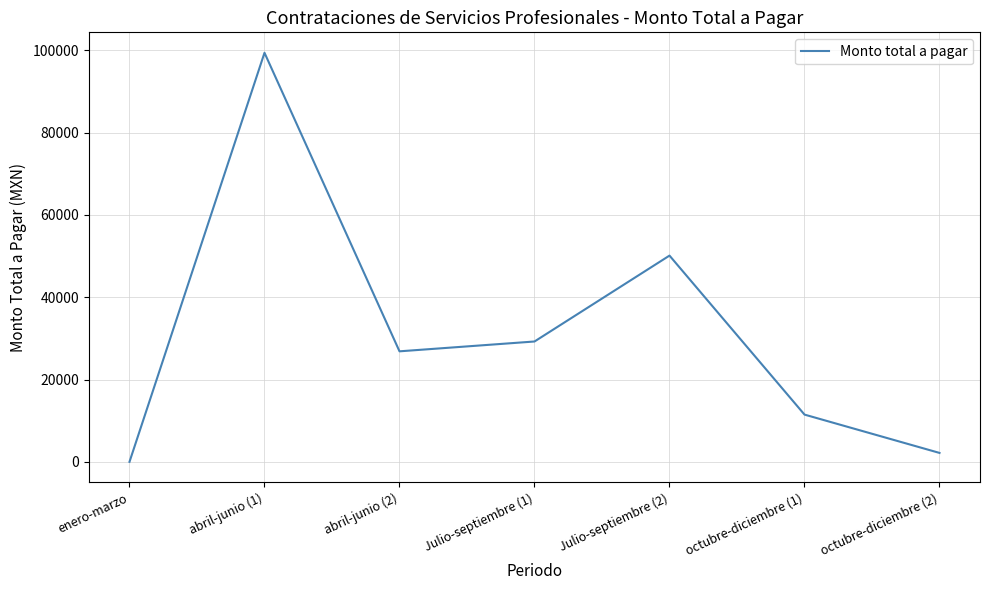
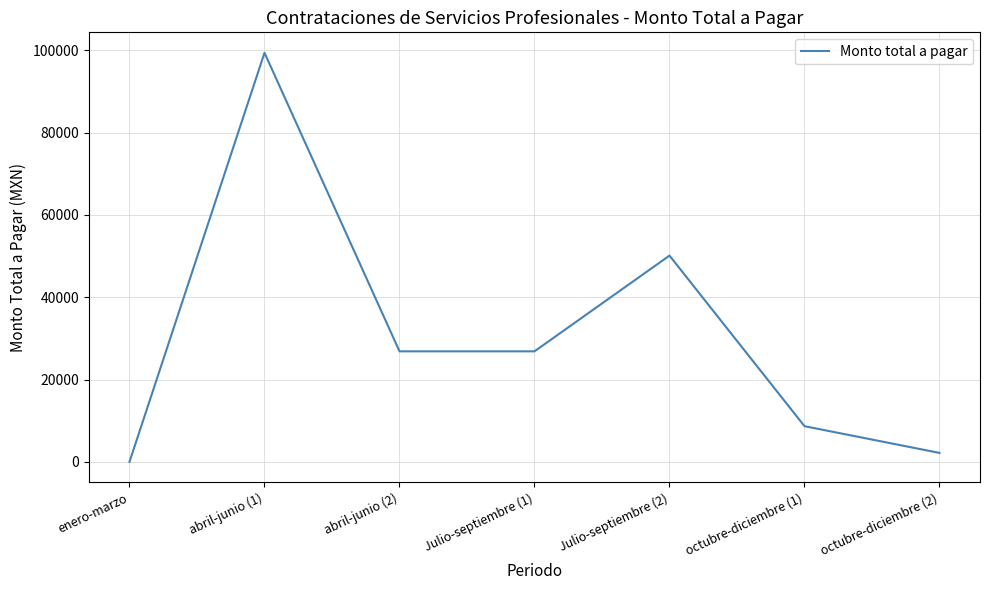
  {
    "enero-marzo": 0,
    "abril-junio (1)": 99000,
    "abril-junio (2)": 27000,
-   "Julio-septiembre (1)": 29000,
+   "Julio-septiembre (1)": 27000,
    "Julio-septiembre (2)": 50000,
-   "octubre-diciembre (1)": 11000,
+   "octubre-diciembre (1)": 9000,
    "octubre-diciembre (2)": 2000
  }
